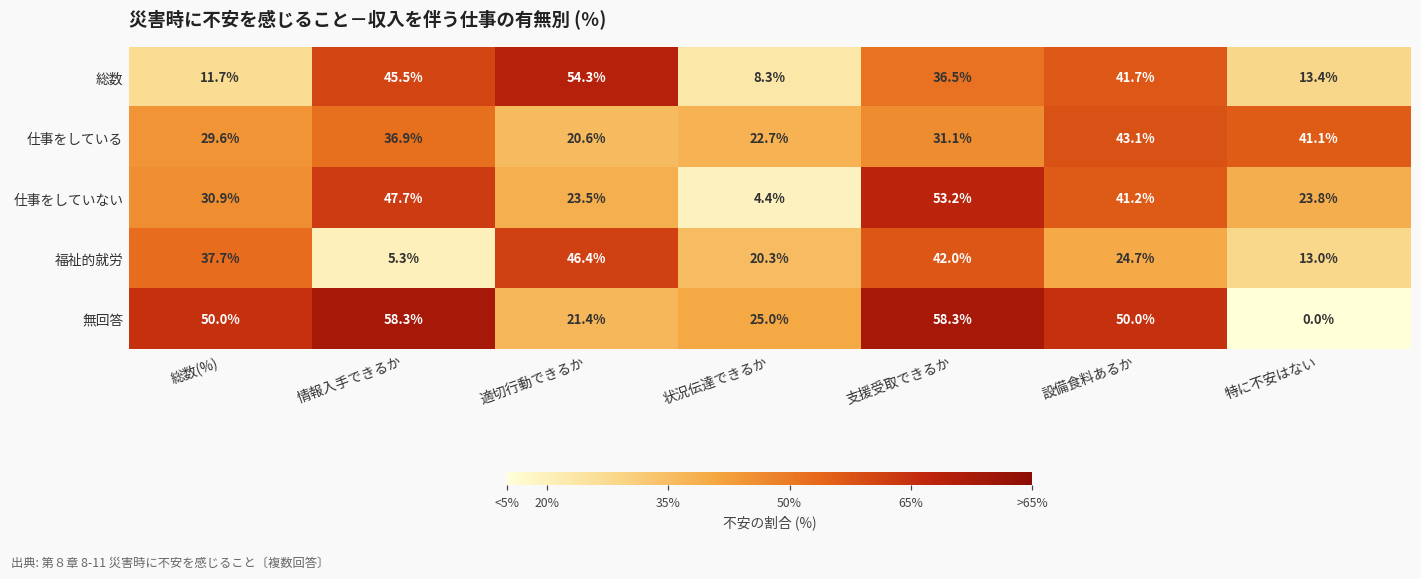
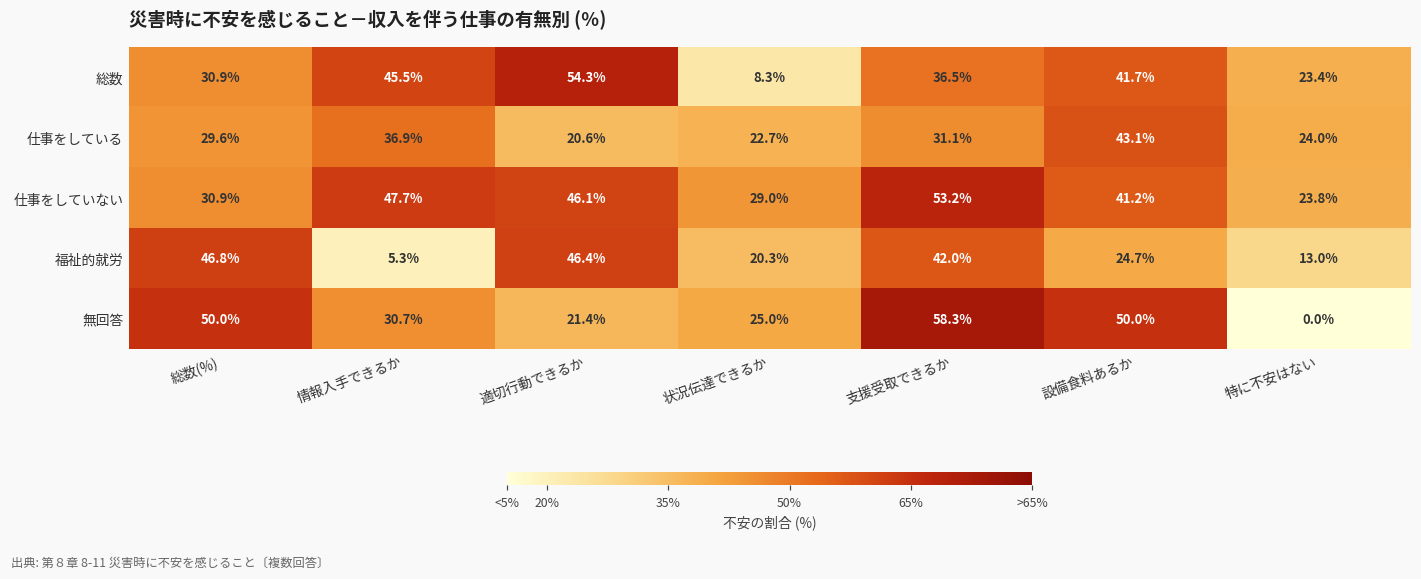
  {
    "総数": {
-     "総数(%)": "11.7%",
+     "総数(%)": "30.9%",
      "情報入手できるか": "45.5%",
      "適切行動できるか": "54.3%",
      "状況伝達できるか": "8.3%",
      "支援受取できるか": "36.5%",
      "設備食料あるか": "41.7%",
-     "特に不安はない": "13.4%"
+     "特に不安はない": "23.4%"
    },
    "仕事をしている": {
      "総数(%)": "29.6%",
      "情報入手できるか": "36.9%",
      "適切行動できるか": "20.6%",
      "状況伝達できるか": "22.7%",
      "支援受取できるか": "31.1%",
      "設備食料あるか": "43.1%",
-     "特に不安はない": "41.1%"
+     "特に不安はない": "24.0%"
    },
    "仕事をしていない": {
      "総数(%)": "30.9%",
      "情報入手できるか": "47.7%",
-     "適切行動できるか": "23.5%",
-     "状況伝達できるか": "4.4%",
+     "適切行動できるか": "46.1%",
+     "状況伝達できるか": "29.0%",
      "支援受取できるか": "53.2%",
      "設備食料あるか": "41.2%",
      "特に不安はない": "23.8%"
    },
    "福祉的就労": {
-     "総数(%)": "37.7%",
+     "総数(%)": "46.8%",
      "情報入手できるか": "5.3%",
      "適切行動できるか": "46.4%",
      "状況伝達できるか": "20.3%",
      "支援受取できるか": "42.0%",
      "設備食料あるか": "24.7%",
      "特に不安はない": "13.0%"
    },
    "無回答": {
      "総数(%)": "50.0%",
-     "情報入手できるか": "58.3%",
+     "情報入手できるか": "30.7%",
      "適切行動できるか": "21.4%",
      "状況伝達できるか": "25.0%",
      "支援受取できるか": "58.3%",
      "設備食料あるか": "50.0%",
      "特に不安はない": "0.0%"
    }
  }
